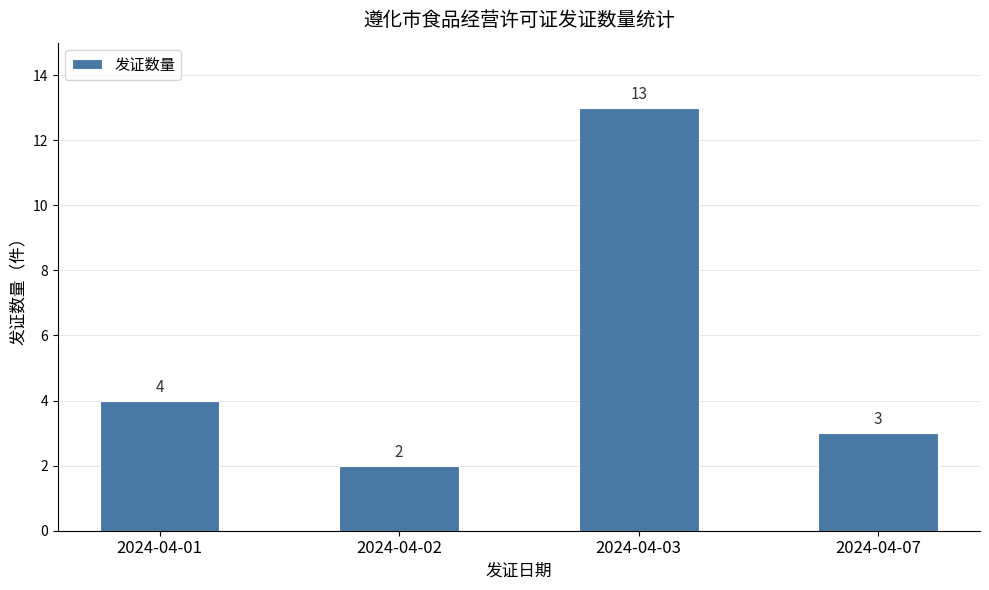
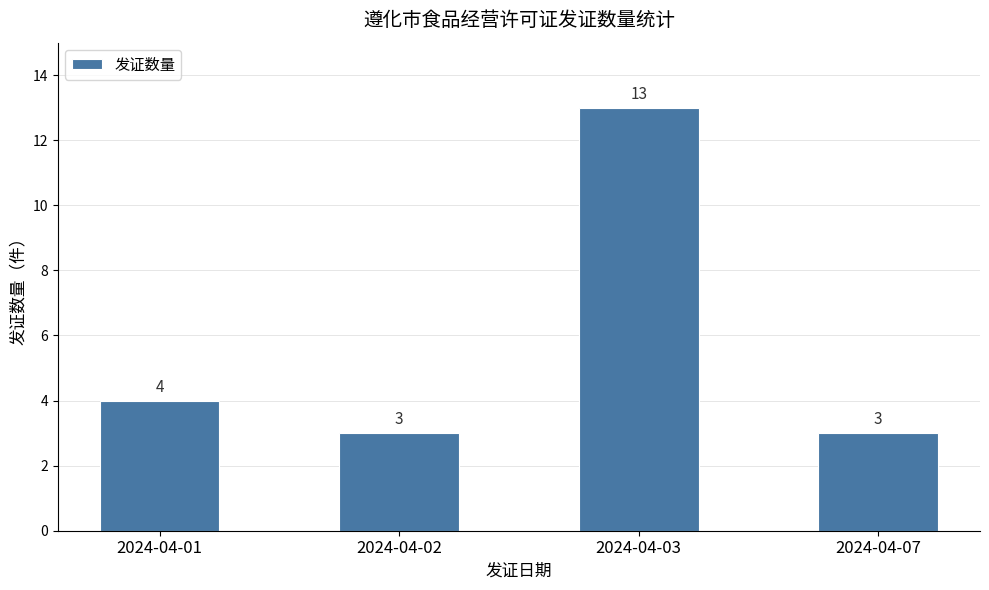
  {
    "2024-04-01": 4,
-   "2024-04-02": 2,
+   "2024-04-02": 3,
    "2024-04-03": 13,
    "2024-04-07": 3
  }
